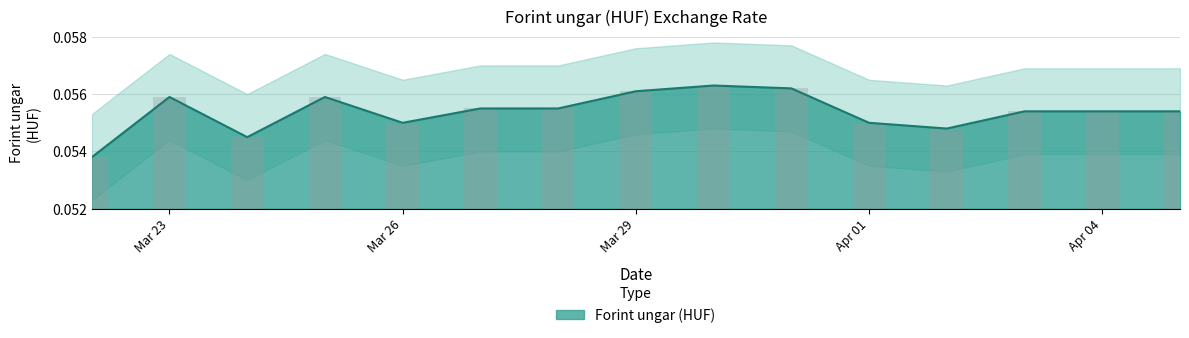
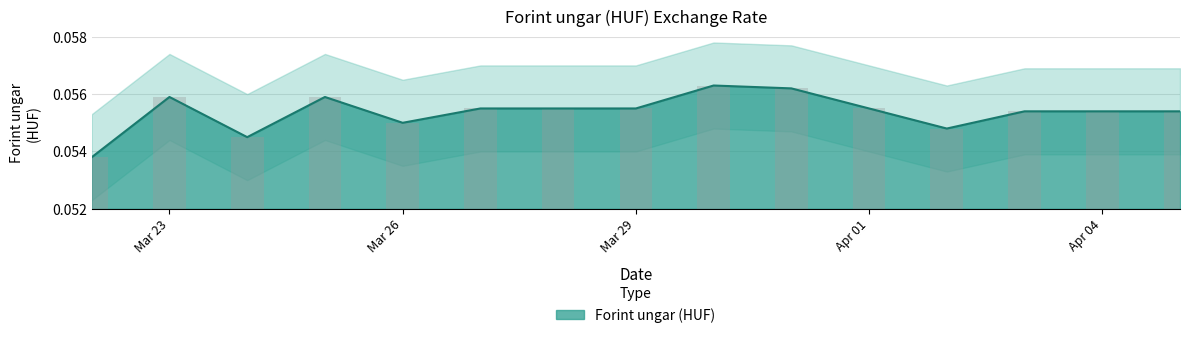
  {
    "Forint ungar (HUF)": {
      "Mar 23": 0.0559,
      "Mar 26": 0.0550,
-     "Mar 29": 0.0561,
-     "Apr 01": 0.0550,
+     "Mar 29": 0.0555,
+     "Apr 01": 0.0555,
      "Apr 04": 0.0554
    }
  }
